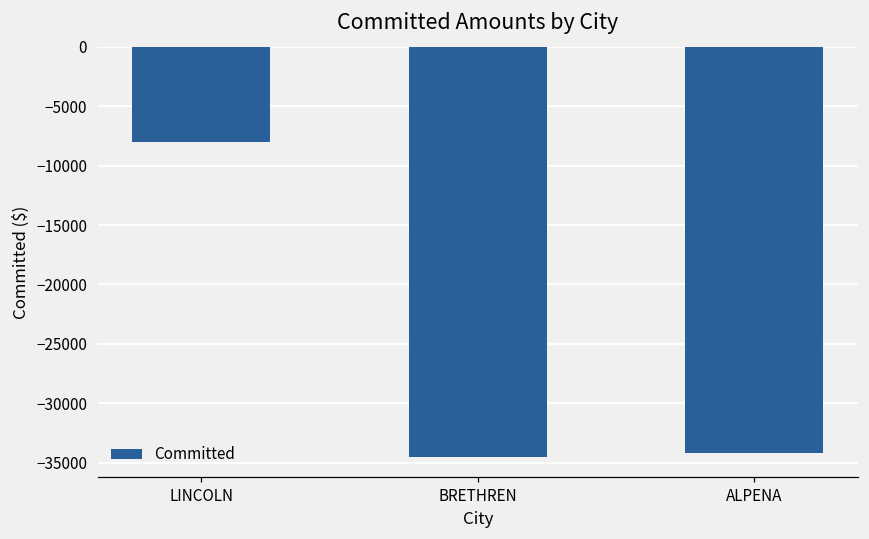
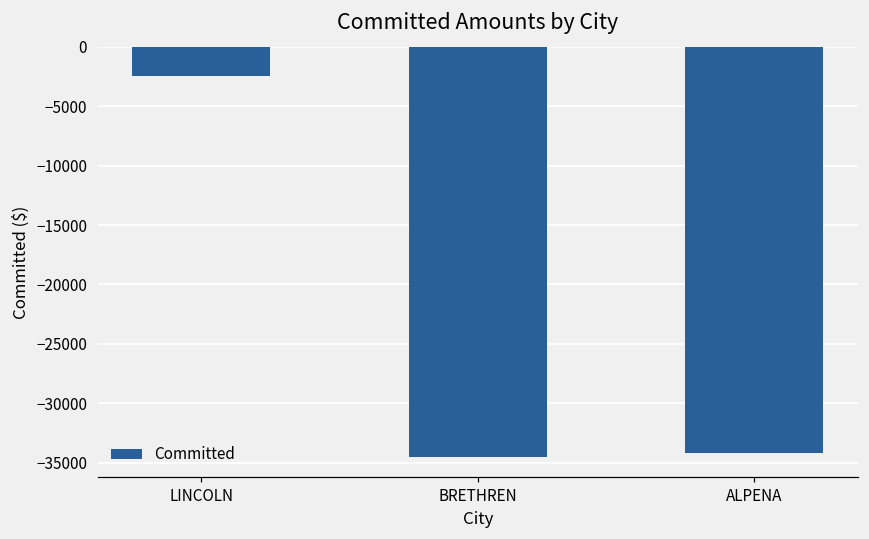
  {
-   "LINCOLN": -8000,
+   "LINCOLN": -2500,
    "BRETHREN": -34500,
    "ALPENA": -34200
  }
